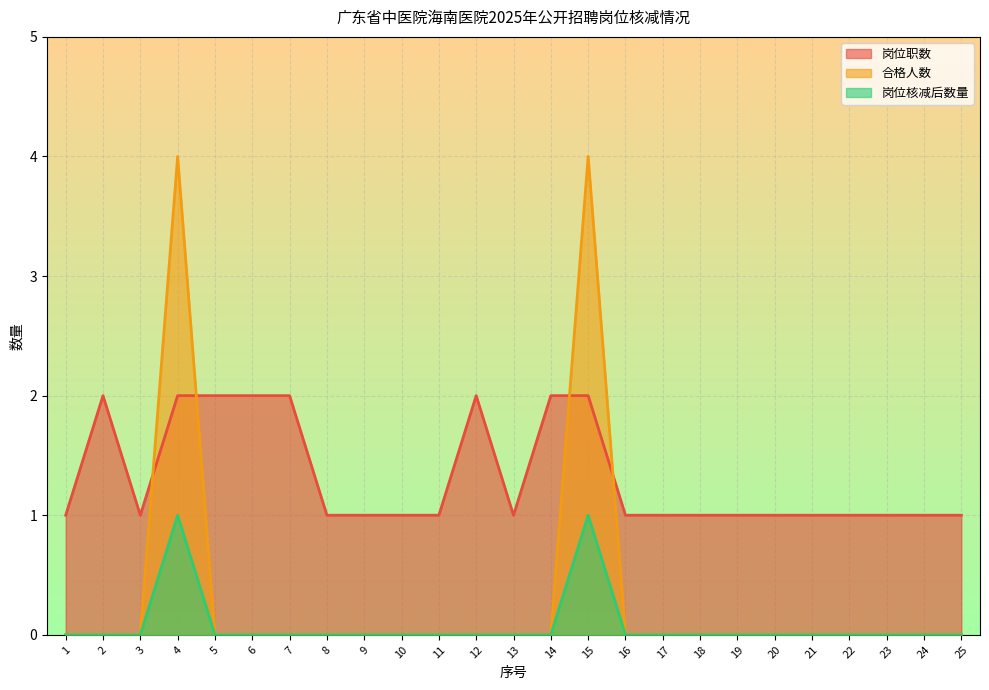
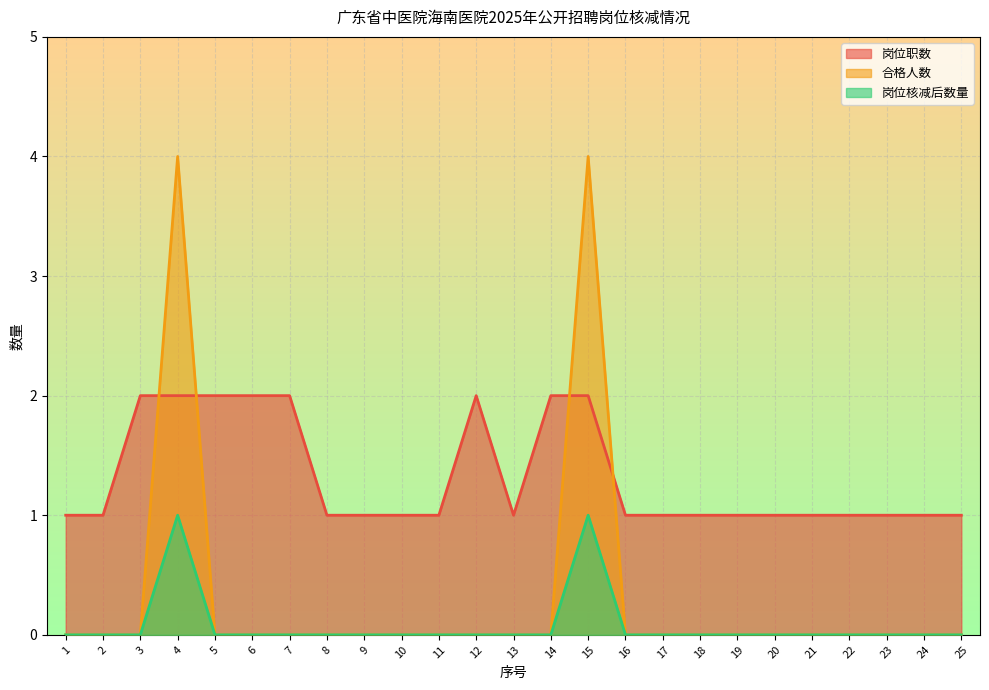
  {
    "岗位职数": {
      "1": 1,
-     "2": 2,
-     "3": 1,
+     "2": 1,
+     "3": 2,
      "4": 2,
      "5": 2,
      "6": 2,
      "7": 2,
      "8": 1,
      "9": 1,
      "10": 1,
      "11": 1,
      "12": 2,
      "13": 1,
      "14": 2,
      "15": 2,
      "16": 1,
      "17": 1,
      "18": 1,
      "19": 1,
      "20": 1,
      "21": 1,
      "22": 1,
      "23": 1,
      "24": 1,
      "25": 1
    },
    "合格人数": {
      "4": 4,
      "15": 4
    },
    "岗位核减后数量": {
      "4": 1,
      "15": 1
    }
  }
